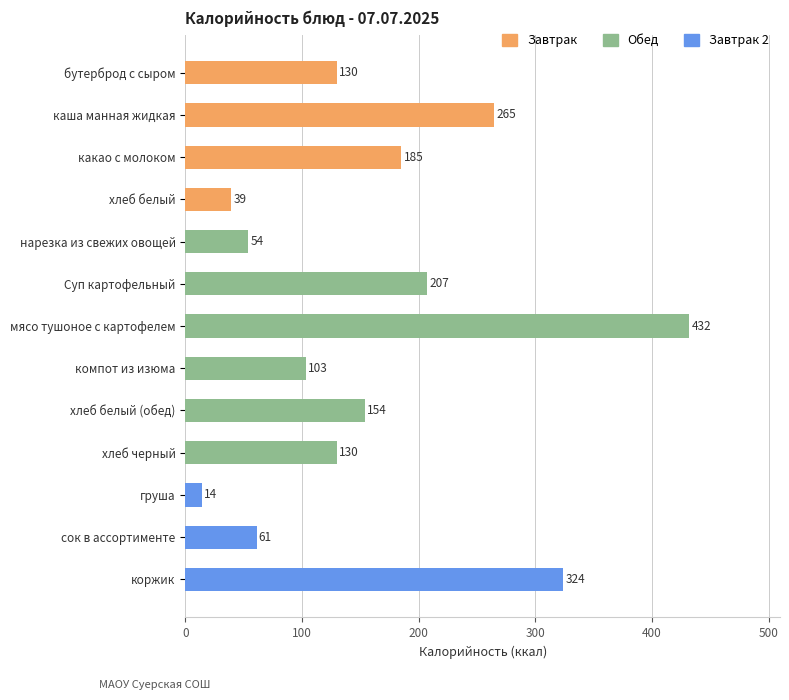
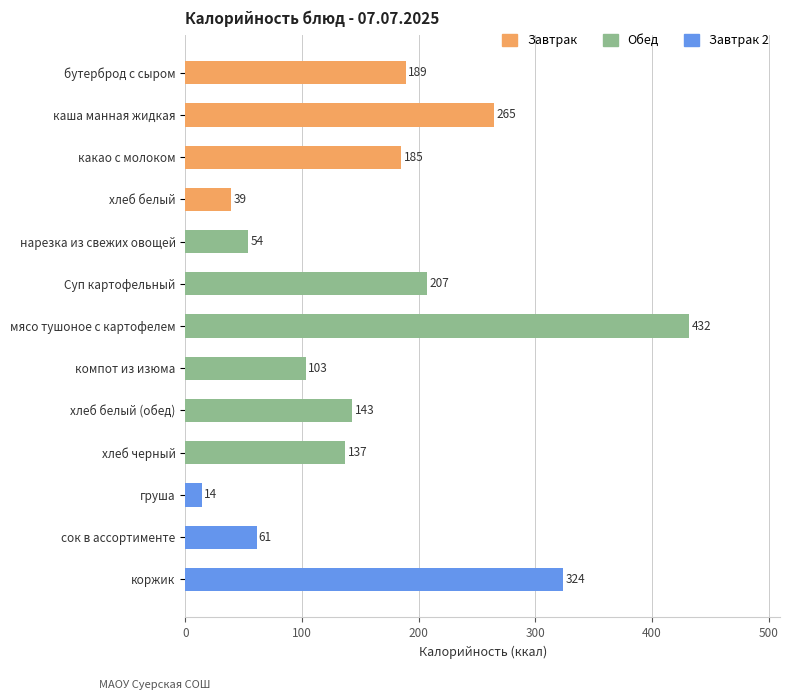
  {
-   "бутерброд с сыром": 130,
+   "бутерброд с сыром": 189,
    "каша манная жидкая": 265,
    "какао с молоком": 185,
    "хлеб белый": 39,
    "нарезка из свежих овощей": 54,
    "Суп картофельный": 207,
    "мясо тушоное с картофелем": 432,
    "компот из изюма": 103,
-   "хлеб белый (обед)": 154,
-   "хлеб черный": 130,
+   "хлеб белый (обед)": 143,
+   "хлеб черный": 137,
    "груша": 14,
    "сок в ассортименте": 61,
    "коржик": 324
  }
